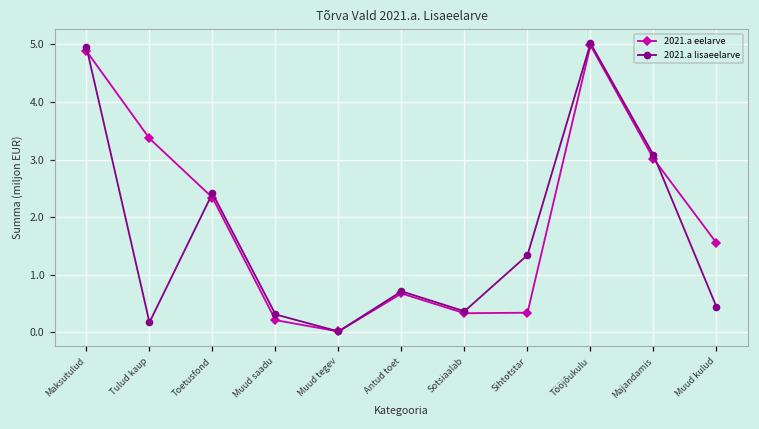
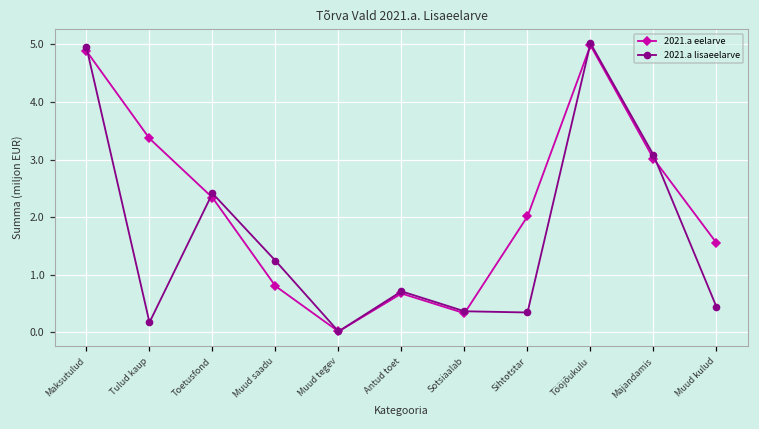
  {
    "2021.a eelarve": {
      "Maksutulud": 4.9,
      "Tulud kaup": 3.4,
      "Toetusfond": 2.3,
-     "Muud saadu": 0.2,
-     "Sihtotstar": 0.3,
+     "Muud saadu": 0.8,
+     "Sihtotstar": 2.0,
      "Majandamis": 3.0,
      "Muud kulud": 1.6
    },
    "2021.a lisaeelarve": {
      "Maksutulud": 5.0,
      "Tulud kaup": 0.2,
      "Toetusfond": 2.4,
-     "Muud saadu": 0.3,
-     "Sihtotstar": 1.3,
+     "Muud saadu": 1.2,
+     "Sihtotstar": 0.3,
      "Majandamis": 3.1,
      "Muud kulud": 0.4
    }
  }
